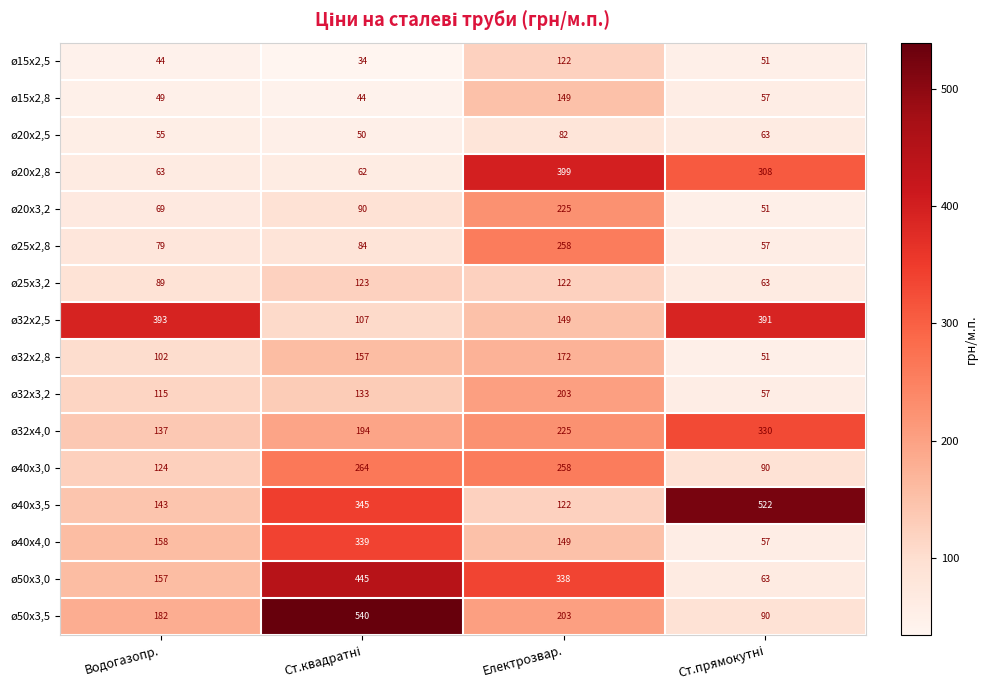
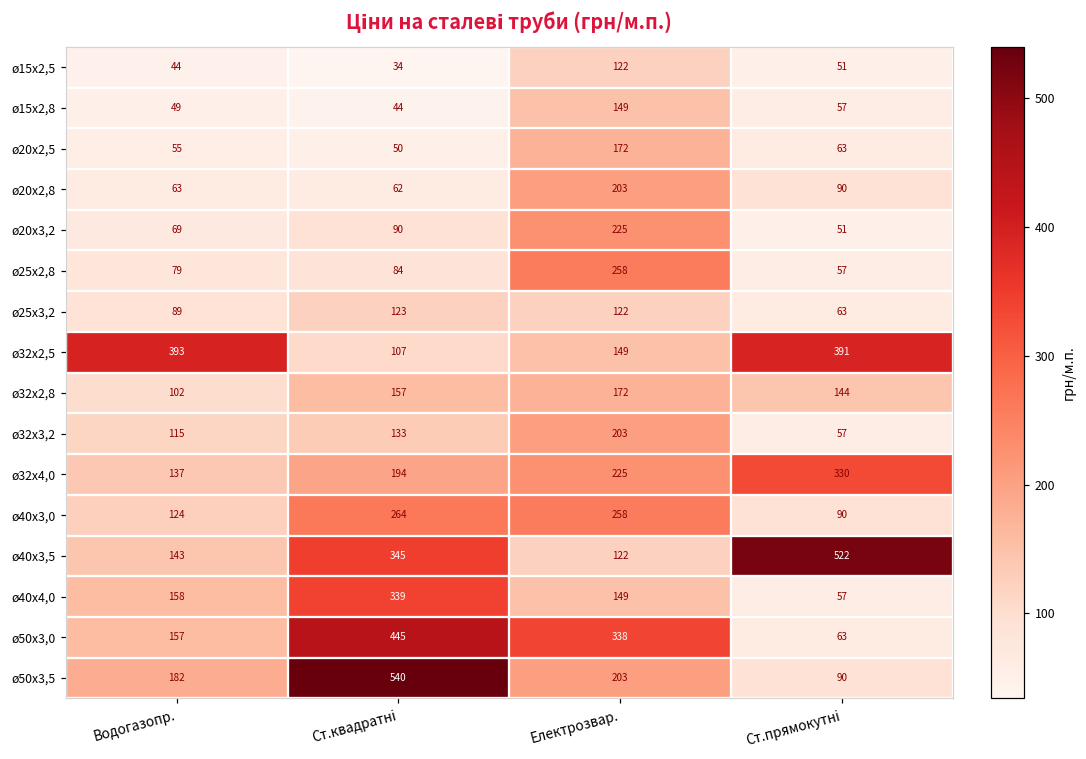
  {
    "ø15х2,5": {
      "Водогазопр.": 44,
      "Ст.квадратні": 34,
      "Електрозвар.": 122,
      "Ст.прямокутні": 51
    },
    "ø15х2,8": {
      "Водогазопр.": 49,
      "Ст.квадратні": 44,
      "Електрозвар.": 149,
      "Ст.прямокутні": 57
    },
    "ø20х2,5": {
      "Водогазопр.": 55,
      "Ст.квадратні": 50,
-     "Електрозвар.": 82,
+     "Електрозвар.": 172,
      "Ст.прямокутні": 63
    },
    "ø20х2,8": {
      "Водогазопр.": 63,
      "Ст.квадратні": 62,
-     "Електрозвар.": 399,
-     "Ст.прямокутні": 308
+     "Електрозвар.": 203,
+     "Ст.прямокутні": 90
    },
    "ø20х3,2": {
      "Водогазопр.": 69,
      "Ст.квадратні": 90,
      "Електрозвар.": 225,
      "Ст.прямокутні": 51
    },
    "ø25х2,8": {
      "Водогазопр.": 79,
      "Ст.квадратні": 84,
      "Електрозвар.": 258,
      "Ст.прямокутні": 57
    },
    "ø25х3,2": {
      "Водогазопр.": 89,
      "Ст.квадратні": 123,
      "Електрозвар.": 122,
      "Ст.прямокутні": 63
    },
    "ø32х2,5": {
      "Водогазопр.": 393,
      "Ст.квадратні": 107,
      "Електрозвар.": 149,
      "Ст.прямокутні": 391
    },
    "ø32х2,8": {
      "Водогазопр.": 102,
      "Ст.квадратні": 157,
      "Електрозвар.": 172,
-     "Ст.прямокутні": 51
+     "Ст.прямокутні": 144
    },
    "ø32х3,2": {
      "Водогазопр.": 115,
      "Ст.квадратні": 133,
      "Електрозвар.": 203,
      "Ст.прямокутні": 57
    },
    "ø32х4,0": {
      "Водогазопр.": 137,
      "Ст.квадратні": 194,
      "Електрозвар.": 225,
      "Ст.прямокутні": 330
    },
    "ø40х3,0": {
      "Водогазопр.": 124,
      "Ст.квадратні": 264,
      "Електрозвар.": 258,
      "Ст.прямокутні": 90
    },
    "ø40х3,5": {
      "Водогазопр.": 143,
      "Ст.квадратні": 345,
      "Електрозвар.": 122,
      "Ст.прямокутні": 522
    },
    "ø40х4,0": {
      "Водогазопр.": 158,
      "Ст.квадратні": 339,
      "Електрозвар.": 149,
      "Ст.прямокутні": 57
    },
    "ø50х3,0": {
      "Водогазопр.": 157,
      "Ст.квадратні": 445,
      "Електрозвар.": 338,
      "Ст.прямокутні": 63
    },
    "ø50х3,5": {
      "Водогазопр.": 182,
      "Ст.квадратні": 540,
      "Електрозвар.": 203,
      "Ст.прямокутні": 90
    }
  }
